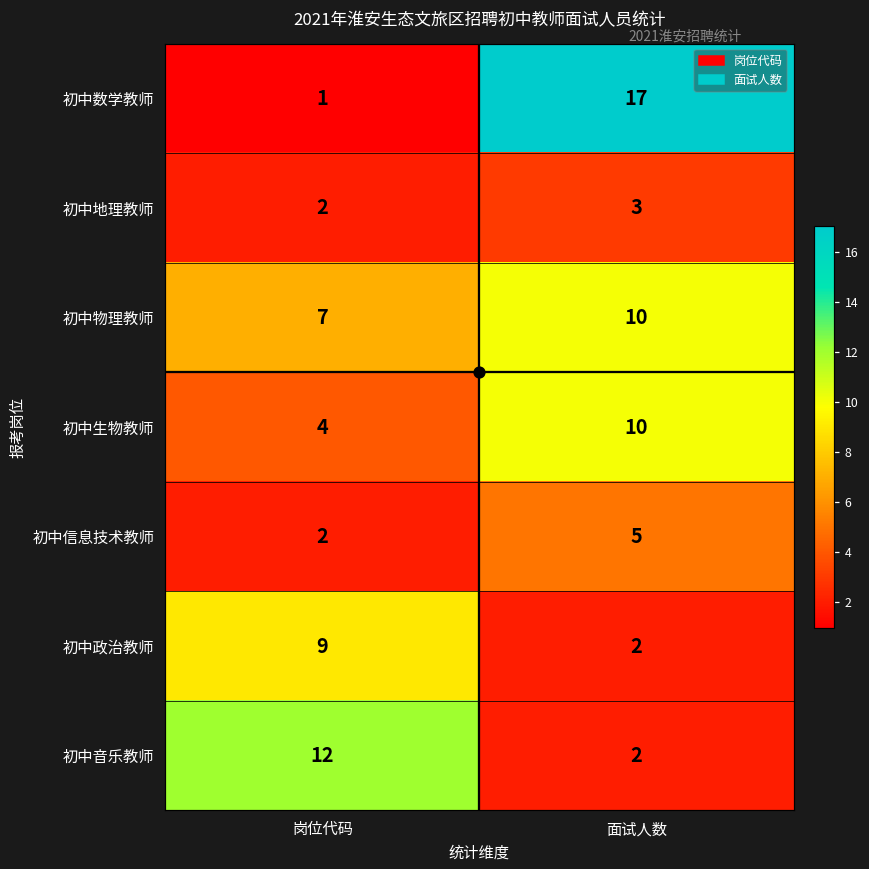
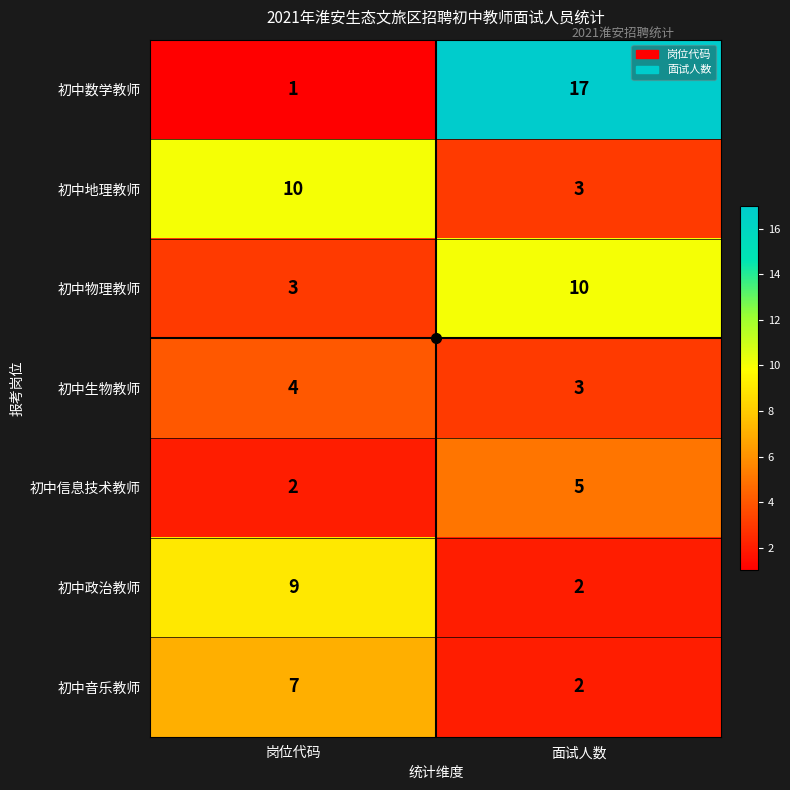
  {
    "初中数学教师": {
      "岗位代码": 1,
      "面试人数": 17
    },
    "初中地理教师": {
-     "岗位代码": 2,
+     "岗位代码": 10,
      "面试人数": 3
    },
    "初中物理教师": {
-     "岗位代码": 7,
+     "岗位代码": 3,
      "面试人数": 10
    },
    "初中生物教师": {
      "岗位代码": 4,
-     "面试人数": 10
+     "面试人数": 3
    },
    "初中信息技术教师": {
      "岗位代码": 2,
      "面试人数": 5
    },
    "初中政治教师": {
      "岗位代码": 9,
      "面试人数": 2
    },
    "初中音乐教师": {
-     "岗位代码": 12,
+     "岗位代码": 7,
      "面试人数": 2
    }
  }
